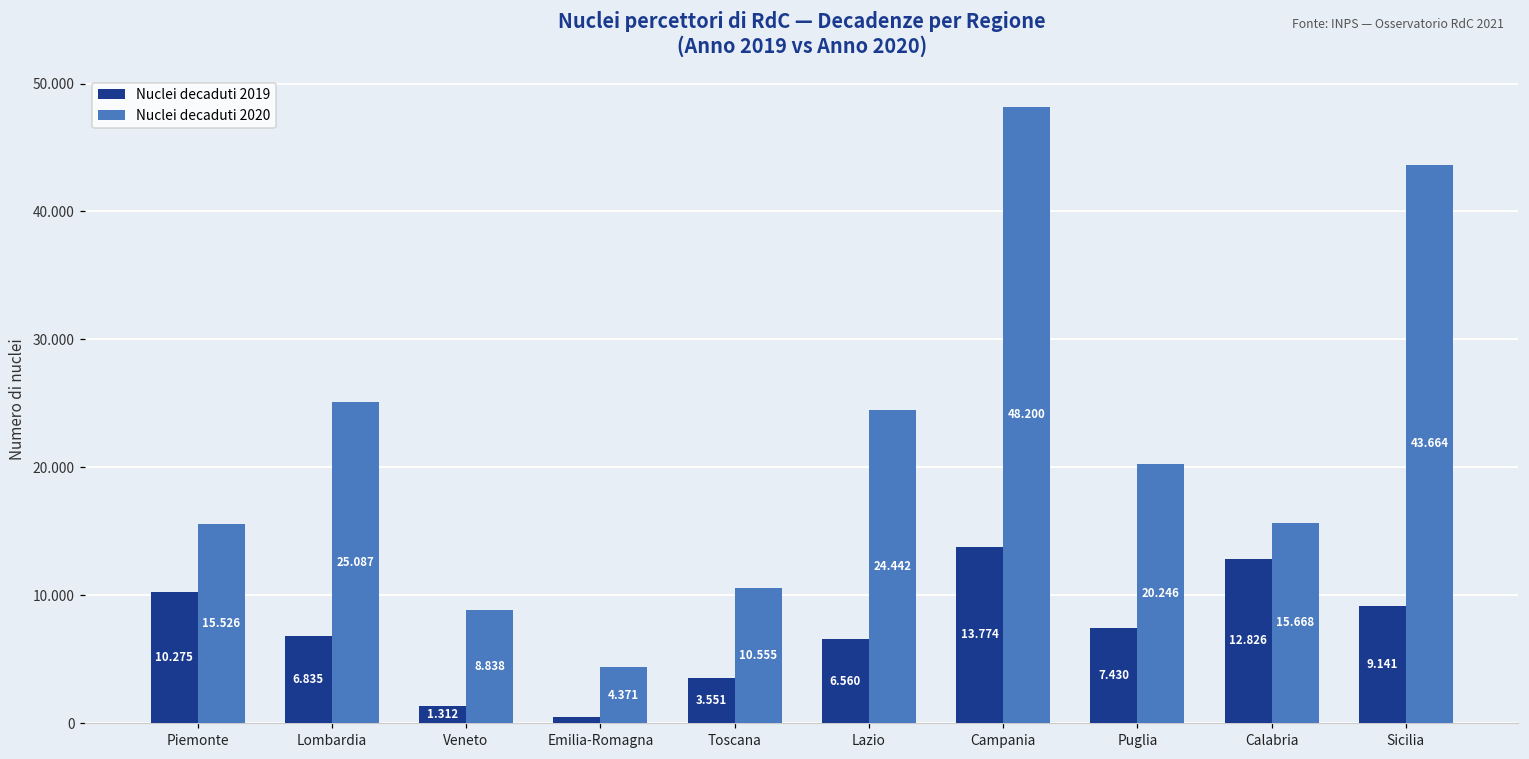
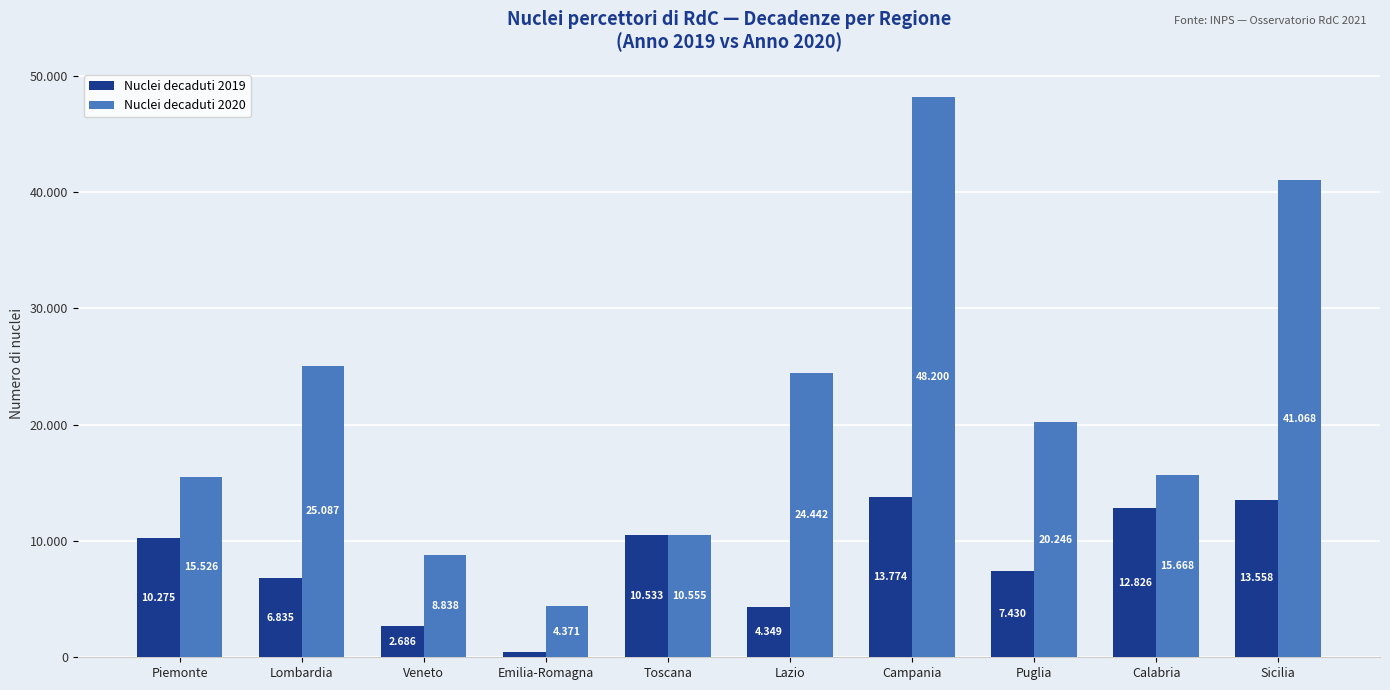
  {
    "Nuclei decaduti 2019": {
-     "Veneto": 1.312,
-     "Toscana": 3.551,
-     "Lazio": 6.560,
-     "Sicilia": 9.141
+     "Veneto": 2.686,
+     "Toscana": 10.533,
+     "Lazio": 4.349,
+     "Sicilia": 13.558
    },
    "Nuclei decaduti 2020": {
-     "Sicilia": 43.664
+     "Sicilia": 41.068
    }
  }
